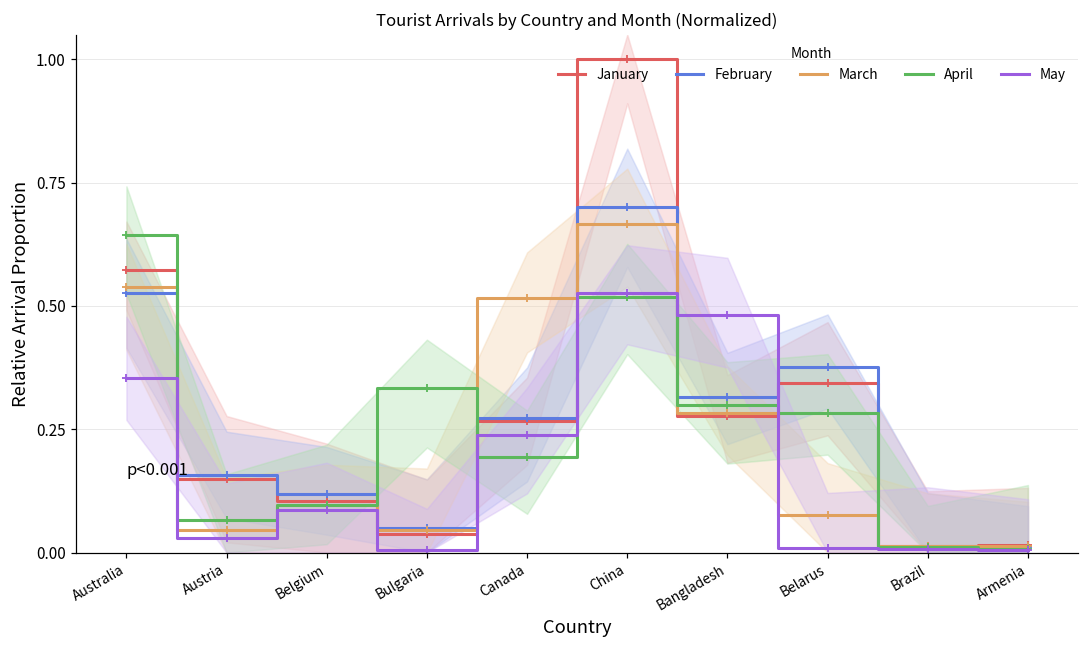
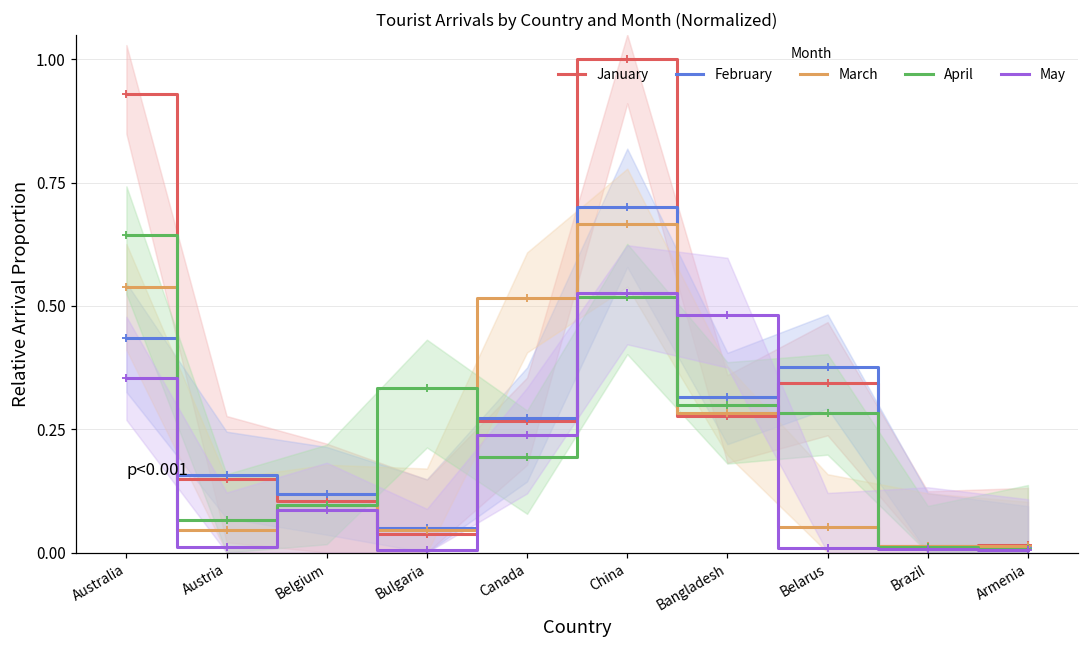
  {
    "January": {
-     "Australia": 0.57,
+     "Australia": 0.93,
      "Belgium": 0.10,
      "Bulgaria": 0.04,
      "China": 1.00,
      "Belarus": 0.34
    },
    "February": {
-     "Australia": 0.53,
+     "Australia": 0.44,
      "Belgium": 0.12,
      "China": 0.70,
      "Bangladesh": 0.31,
      "Belarus": 0.38
    },
    "March": {
      "Australia": 0.54,
      "Austria": 0.05,
      "Canada": 0.52,
      "China": 0.67,
-     "Belarus": 0.08
+     "Belarus": 0.05
    },
    "April": {
      "Australia": 0.64,
      "Austria": 0.07,
      "Bulgaria": 0.33,
      "Canada": 0.19,
      "China": 0.52,
      "Bangladesh": 0.30,
      "Belarus": 0.28
    },
    "May": {
      "Australia": 0.35,
-     "Austria": 0.03,
+     "Austria": 0.01,
      "Belgium": 0.09,
      "Bulgaria": 0.01,
      "Canada": 0.24,
      "China": 0.53,
      "Bangladesh": 0.48,
      "Belarus": 0.01
    }
  }
